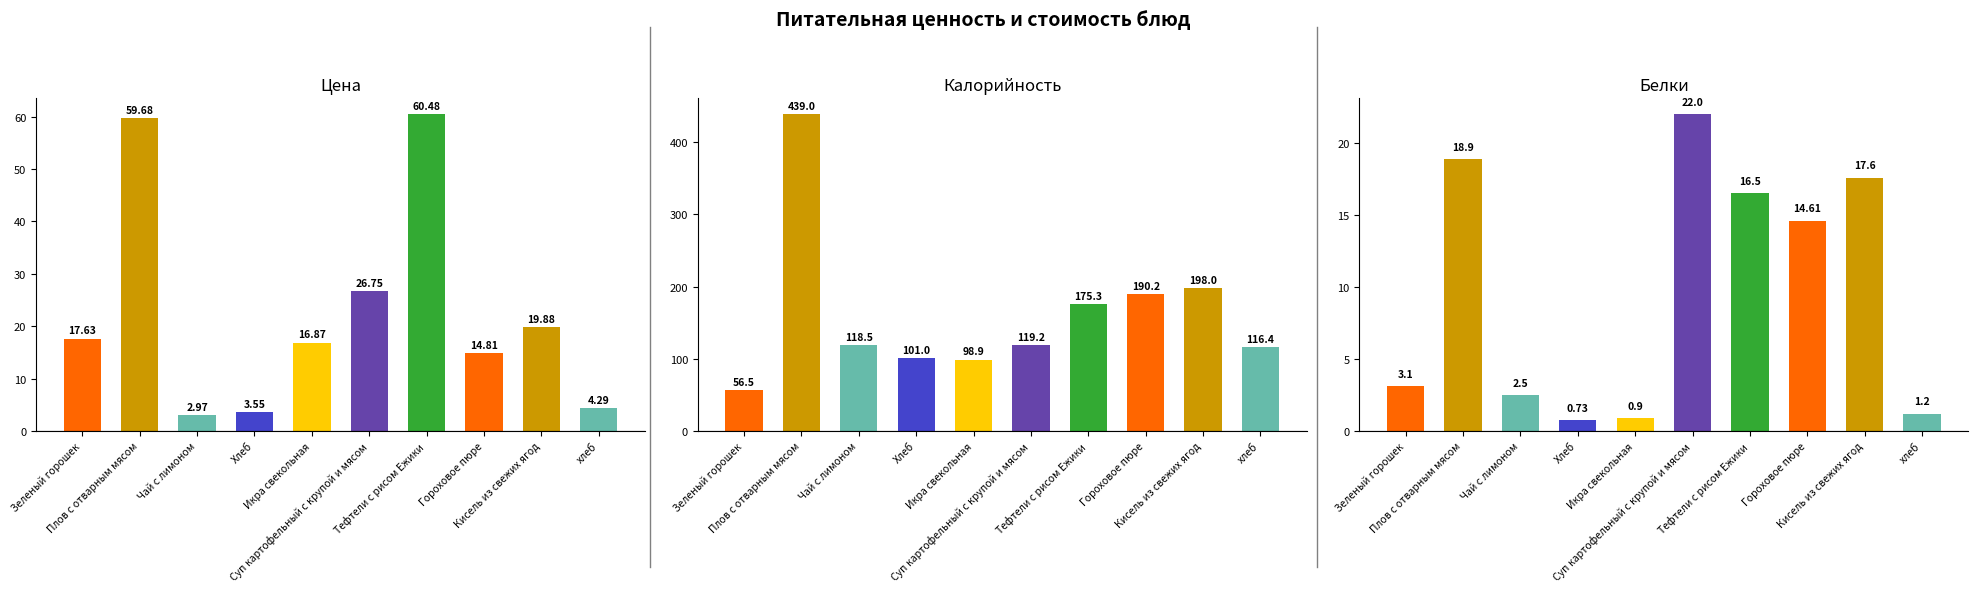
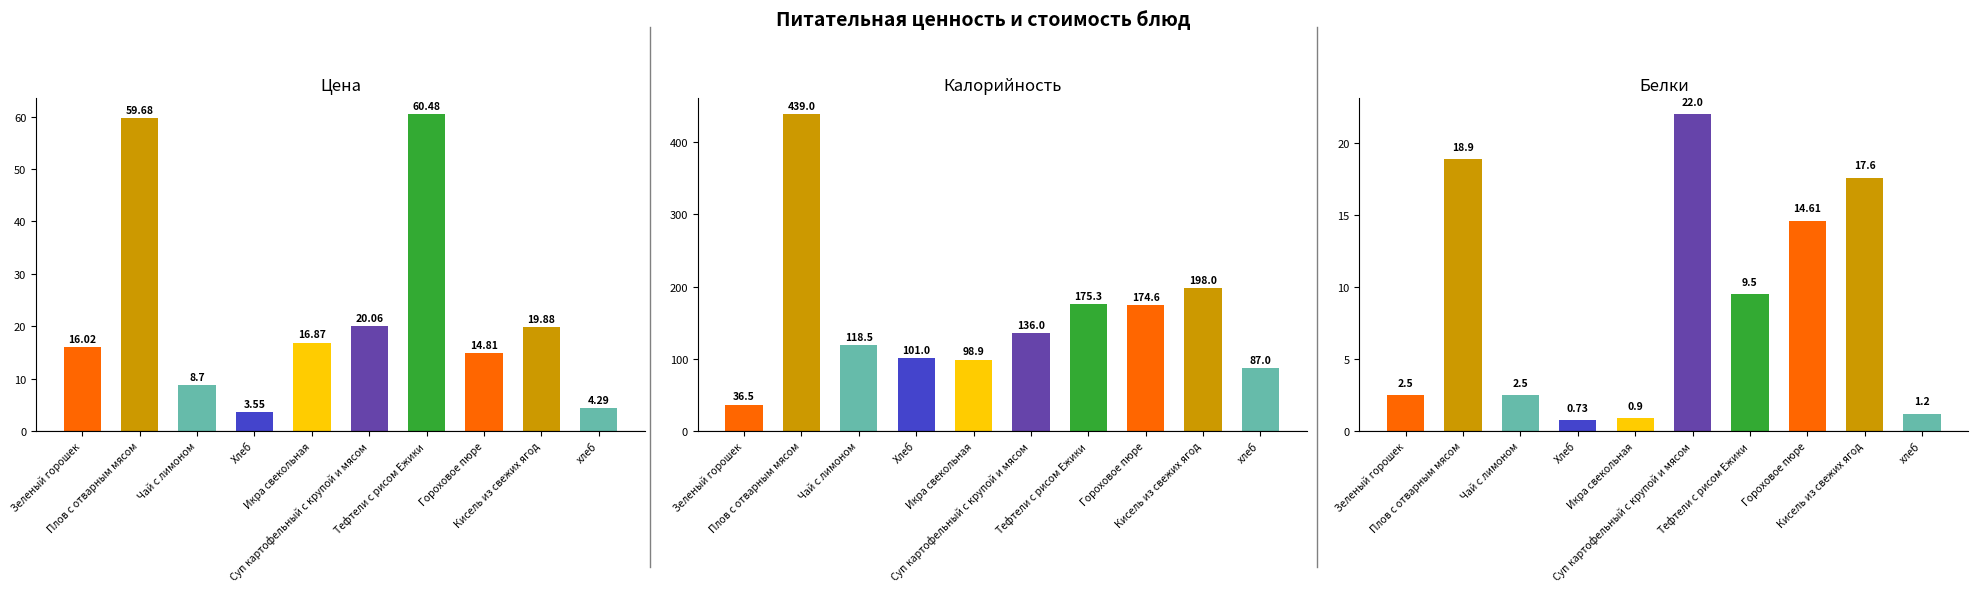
  {
    "Цена": {
-     "Зеленый горошек": 17.63,
-     "Чай с лимоном": 2.97,
-     "Суп картофельный с крупой и мясом": 26.75
+     "Зеленый горошек": 16.02,
+     "Чай с лимоном": 8.7,
+     "Суп картофельный с крупой и мясом": 20.06
    },
    "Калорийность": {
-     "Зеленый горошек": 56.5,
-     "Суп картофельный с крупой и мясом": 119.2,
-     "Гороховое пюре": 190.2,
-     "хлеб": 116.4
+     "Зеленый горошек": 36.5,
+     "Суп картофельный с крупой и мясом": 136.0,
+     "Гороховое пюре": 174.6,
+     "хлеб": 87.0
    },
    "Белки": {
-     "Зеленый горошек": 3.1,
-     "Тефтели с рисом Ежики": 16.5
+     "Зеленый горошек": 2.5,
+     "Тефтели с рисом Ежики": 9.5
    }
  }
